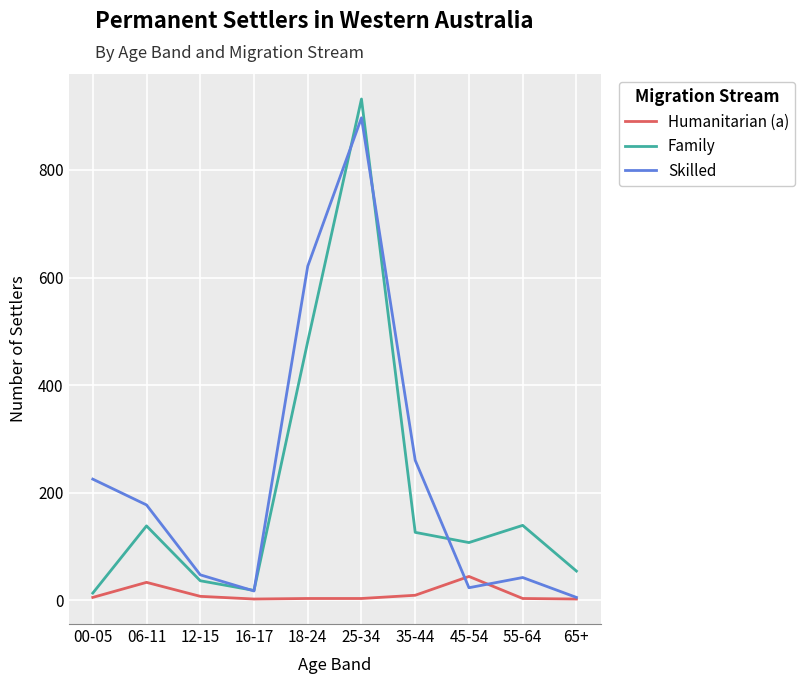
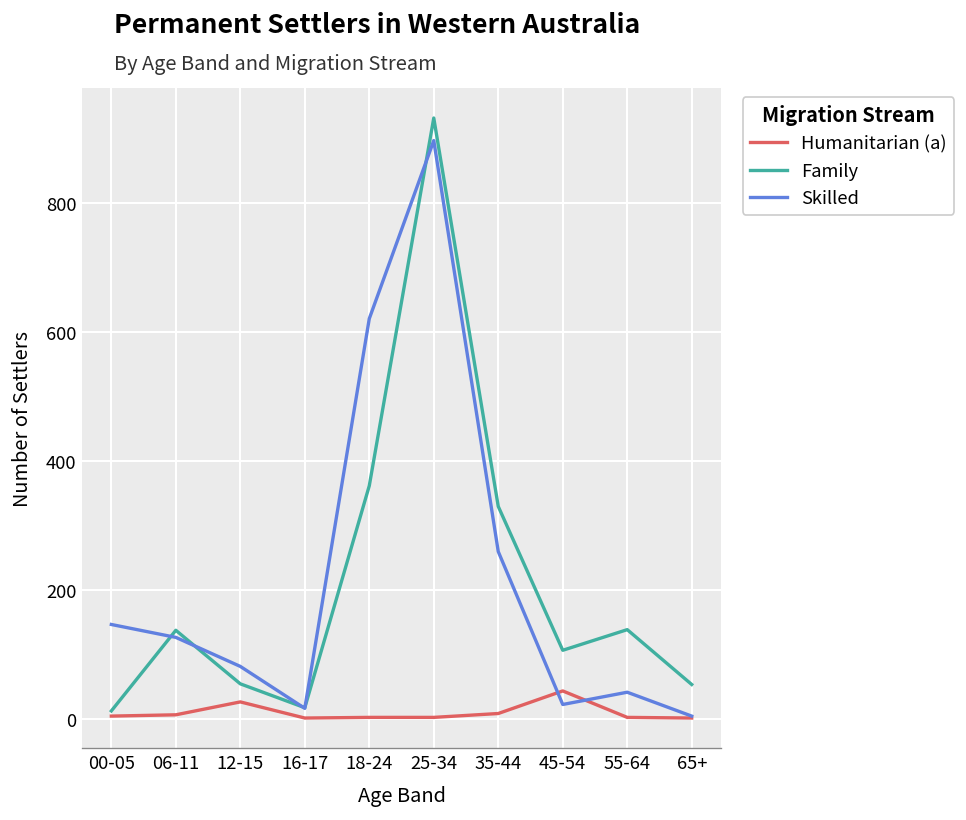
  {
    "Humanitarian (a)": {
      "00-05": 10,
-     "06-11": 30,
-     "12-15": 10,
+     "06-11": 10,
+     "12-15": 30,
      "16-17": 0,
      "18-24": 0,
      "25-34": 0,
      "35-44": 10,
      "45-54": 40,
      "55-64": 0
    },
    "Family": {
      "00-05": 10,
      "06-11": 140,
-     "12-15": 40,
-     "18-24": 480,
+     "12-15": 60,
+     "18-24": 360,
      "25-34": 930,
-     "35-44": 130,
+     "35-44": 330,
      "45-54": 110,
      "55-64": 140,
      "65+": 50
    },
    "Skilled": {
-     "00-05": 230,
-     "06-11": 180,
-     "12-15": 50,
+     "00-05": 150,
+     "06-11": 130,
+     "12-15": 80,
      "18-24": 620,
      "25-34": 900,
      "35-44": 260,
      "45-54": 20,
      "55-64": 40
    }
  }
